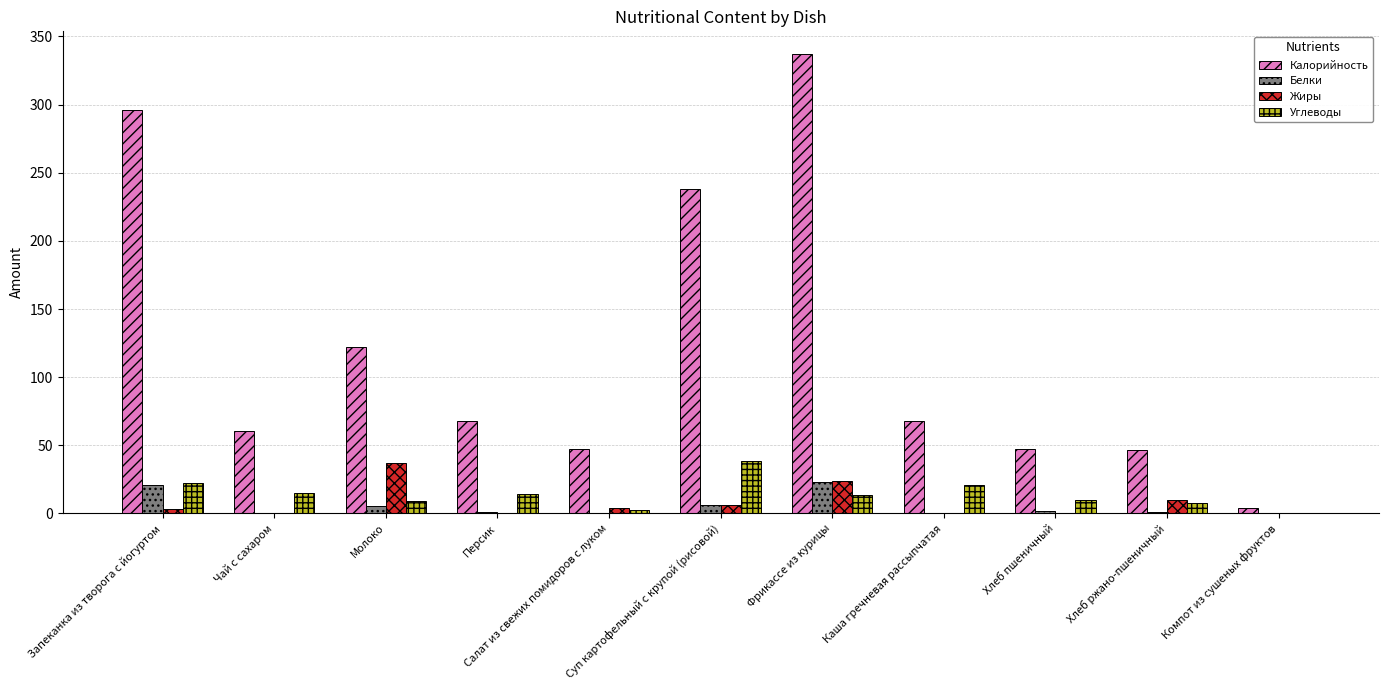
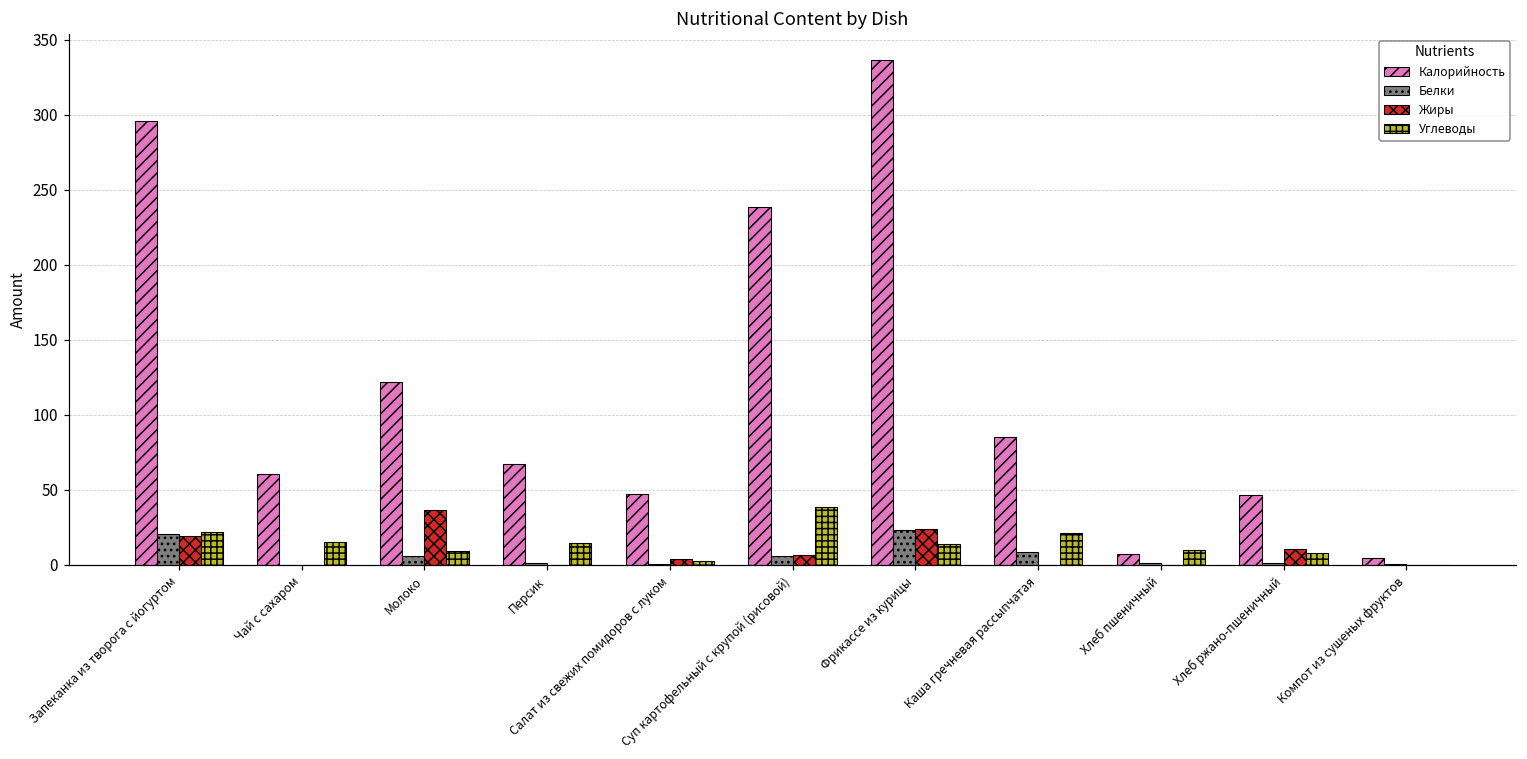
  {
    "Калорийность": {
      "Запеканка из творога с йогуртом": 296,
      "Чай с сахаром": 60,
      "Молоко": 122,
      "Персик": 68,
      "Салат из свежих помидоров с луком": 47,
      "Суп картофельный с крупой (рисовой)": 238,
      "Фрикассе из курицы": 337,
-     "Каша гречневая рассыпчатая": 68,
-     "Хлеб пшеничный": 47,
+     "Каша гречневая рассыпчатая": 85,
+     "Хлеб пшеничный": 7,
      "Хлеб ржано-пшеничный": 47,
      "Компот из сушеных фруктов": 4
    },
    "Белки": {
      "Запеканка из творога с йогуртом": 21,
      "Молоко": 6,
      "Суп картофельный с крупой (рисовой)": 6,
      "Фрикассе из курицы": 23,
-     "Каша гречневая рассыпчатая": 0
+     "Каша гречневая рассыпчатая": 8
    },
    "Жиры": {
-     "Запеканка из творога с йогуртом": 3,
+     "Запеканка из творога с йогуртом": 20,
      "Молоко": 37,
      "Салат из свежих помидоров с луком": 4,
      "Суп картофельный с крупой (рисовой)": 7,
      "Фрикассе из курицы": 24,
      "Хлеб ржано-пшеничный": 10,
      "Компот из сушеных фруктов": 0
    },
    "Углеводы": {
      "Запеканка из творога с йогуртом": 22,
      "Чай с сахаром": 15,
      "Молоко": 9,
      "Персик": 14,
      "Салат из свежих помидоров с луком": 3,
      "Суп картофельный с крупой (рисовой)": 39,
      "Фрикассе из курицы": 14,
      "Каша гречневая рассыпчатая": 21,
      "Хлеб пшеничный": 10,
      "Хлеб ржано-пшеничный": 8
    }
  }
